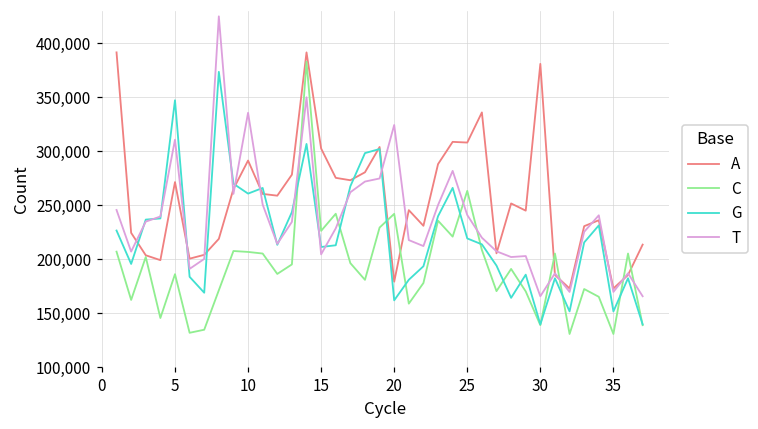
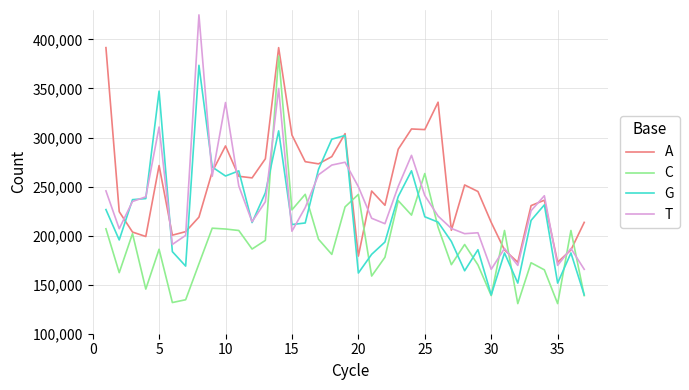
  {
    "A": {
      "5": "270,000",
      "10": "290,000",
      "15": "300,000",
      "20": "180,000",
      "25": "310,000",
-     "30": "380,000",
+     "30": "210,000",
      "35": "170,000"
    },
    "C": {
      "5": "190,000",
      "10": "210,000",
      "15": "230,000",
      "20": "240,000",
      "25": "260,000",
      "35": "130,000"
    },
    "G": {
      "5": "350,000",
      "10": "260,000",
      "15": "210,000",
      "20": "160,000",
      "25": "220,000",
      "35": "150,000"
    },
    "T": {
      "5": "310,000",
      "10": "340,000",
      "15": "200,000",
-     "20": "320,000",
+     "20": "250,000",
      "25": "240,000",
      "30": "170,000",
      "35": "170,000"
    }
  }
